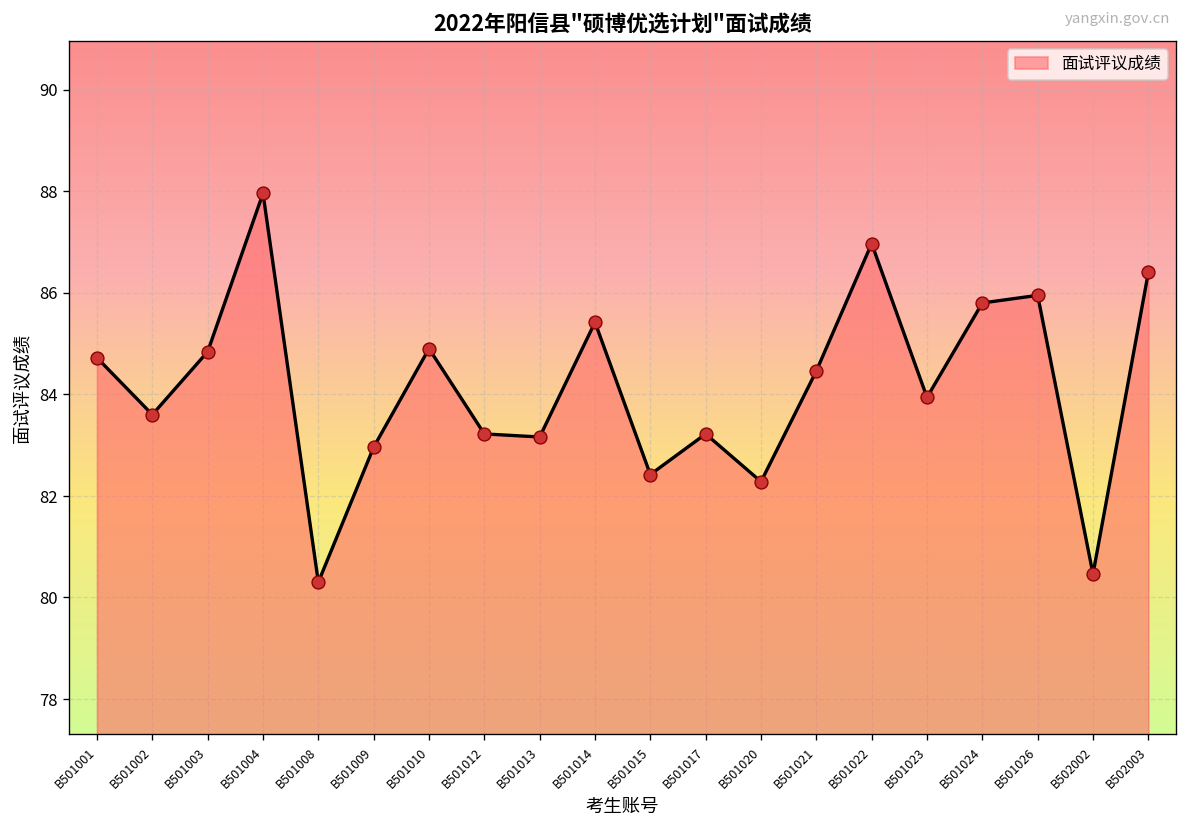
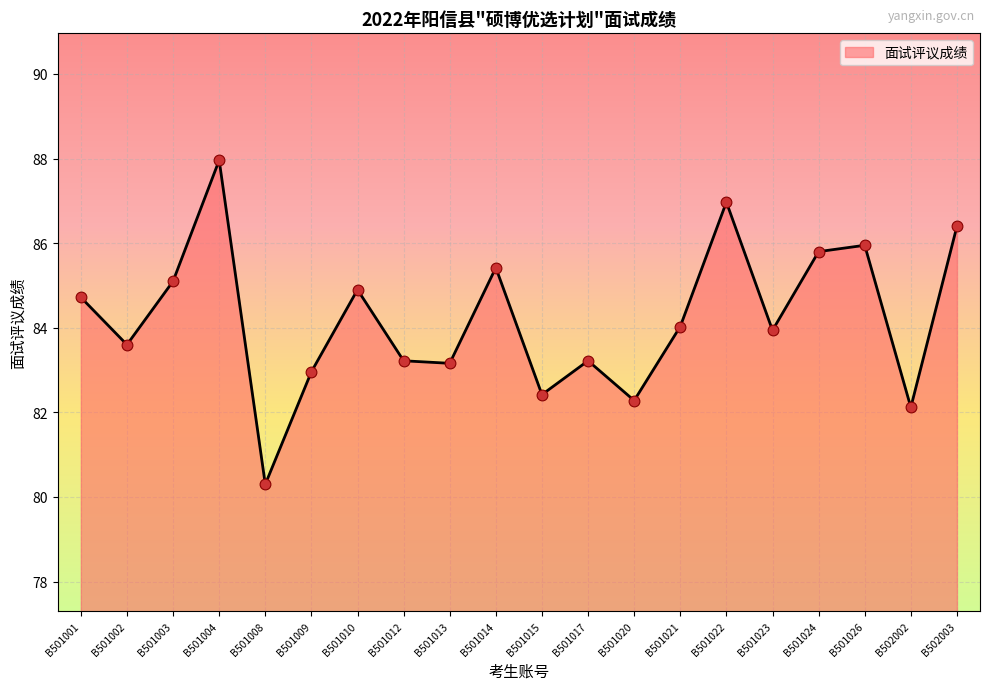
  {
    "B501001": 84.7,
    "B501002": 83.6,
-   "B501003": 84.8,
+   "B501003": 85.1,
    "B501004": 88.0,
    "B501008": 80.3,
    "B501009": 83.0,
    "B501010": 84.9,
    "B501012": 83.2,
    "B501013": 83.2,
    "B501014": 85.4,
    "B501015": 82.4,
    "B501017": 83.2,
    "B501020": 82.3,
-   "B501021": 84.5,
+   "B501021": 84.0,
    "B501022": 87.0,
    "B501023": 83.9,
    "B501024": 85.8,
    "B501026": 86.0,
-   "B502002": 80.5,
+   "B502002": 82.1,
    "B502003": 86.4
  }
